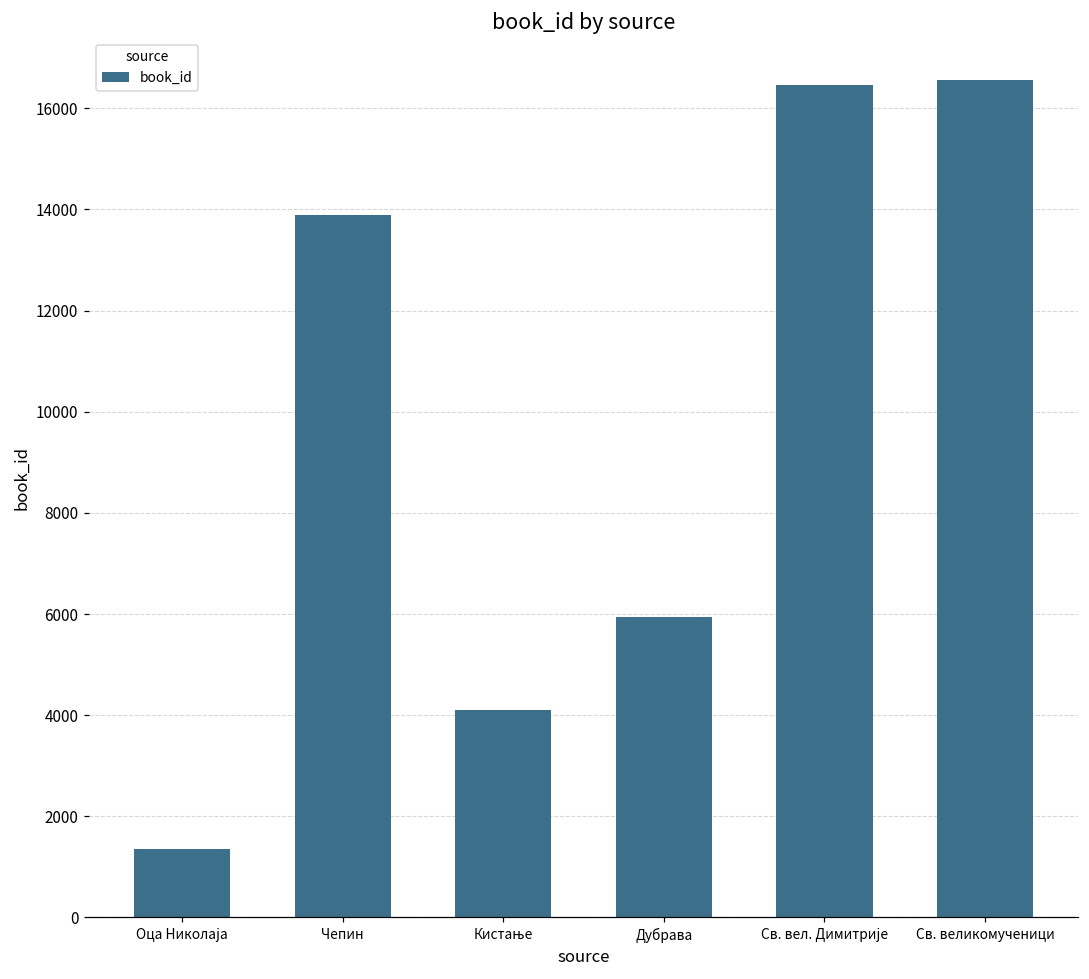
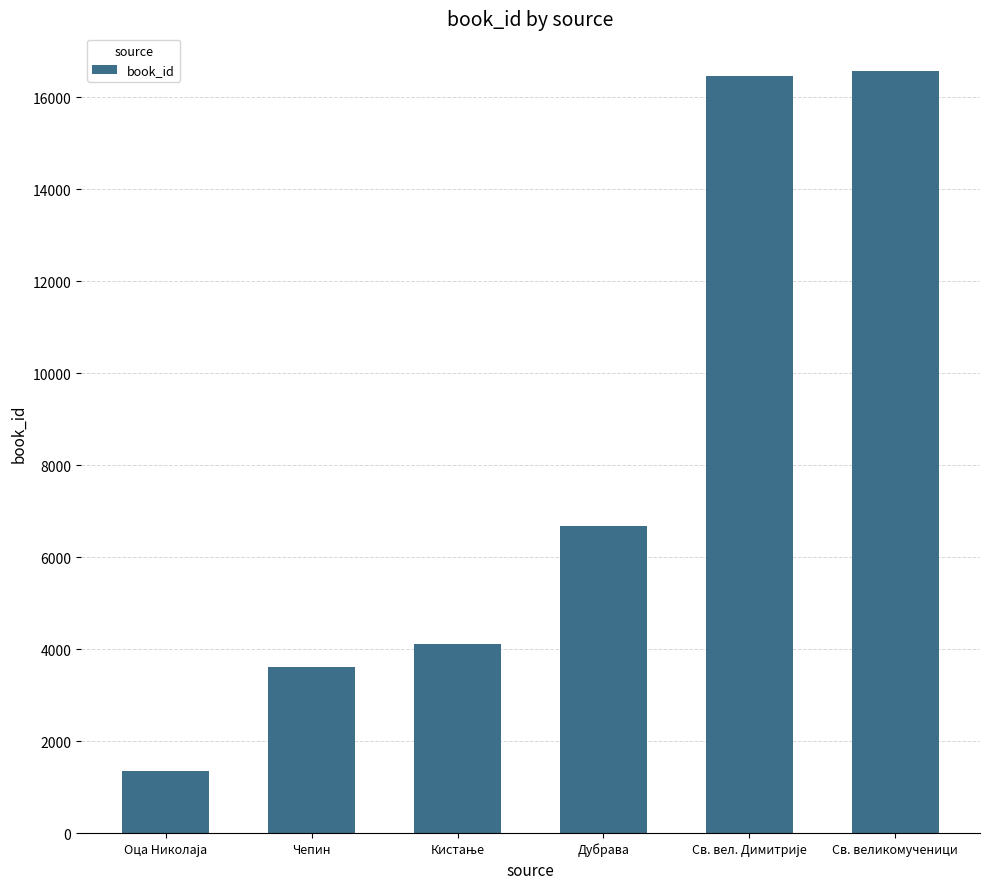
  {
    "Оца Николаја": 1400,
-   "Чепин": 13900,
+   "Чепин": 3600,
    "Кистање": 4100,
-   "Дубрава": 5900,
+   "Дубрава": 6700,
    "Св. вел. Димитрије": 16500,
    "Св. великомученици": 16600
  }
